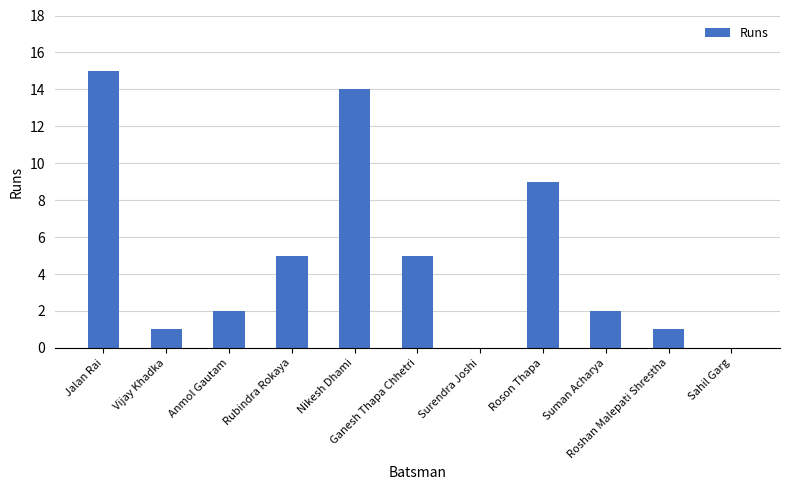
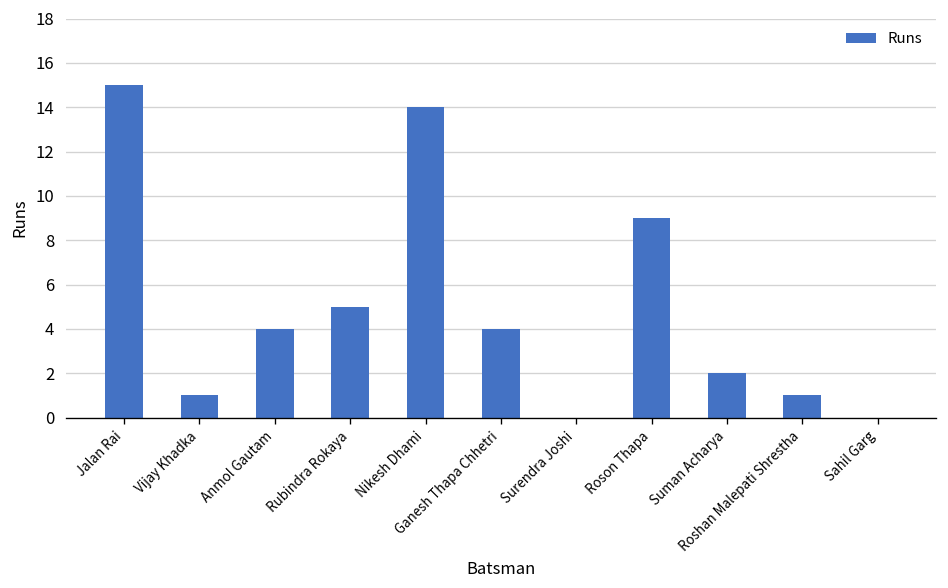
  {
    "Jalan Rai": 15,
    "Vijay Khadka": 1,
-   "Anmol Gautam": 2,
+   "Anmol Gautam": 4,
    "Rubindra Rokaya": 5,
    "Nikesh Dhami": 14,
-   "Ganesh Thapa Chhetri": 5,
+   "Ganesh Thapa Chhetri": 4,
    "Surendra Joshi": 0,
    "Roson Thapa": 9,
    "Suman Acharya": 2,
    "Roshan Malepati Shrestha": 1,
    "Sahil Garg": 0
  }
